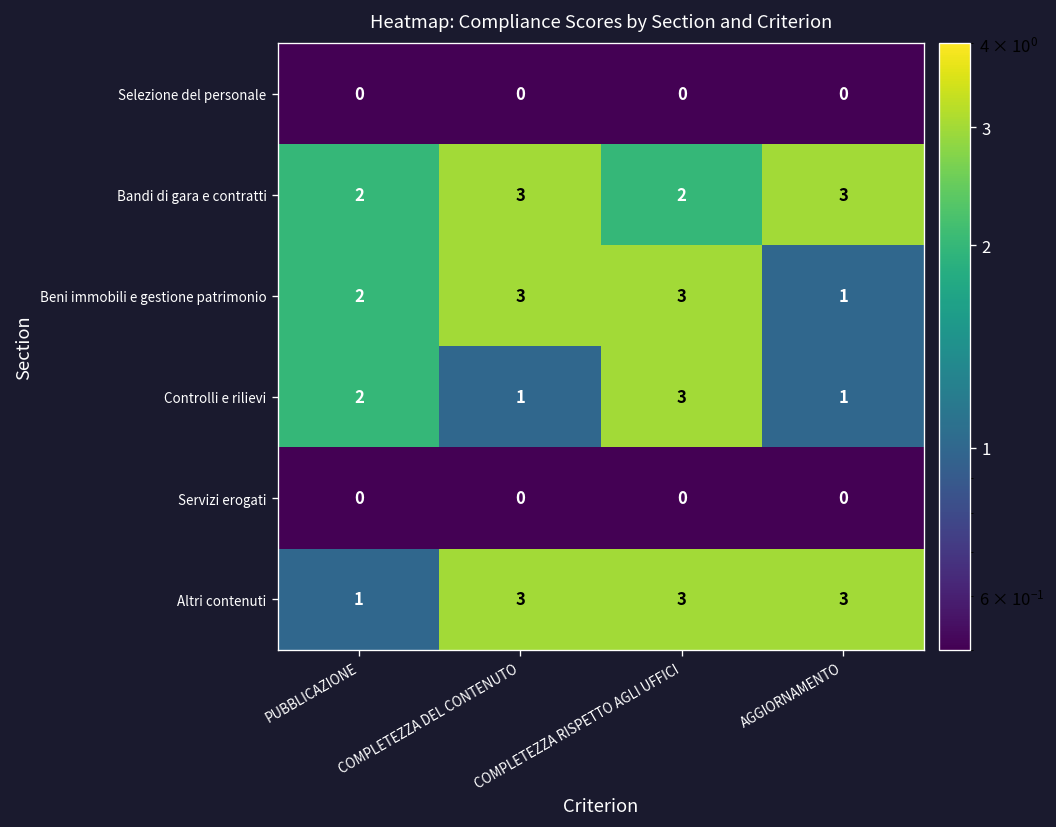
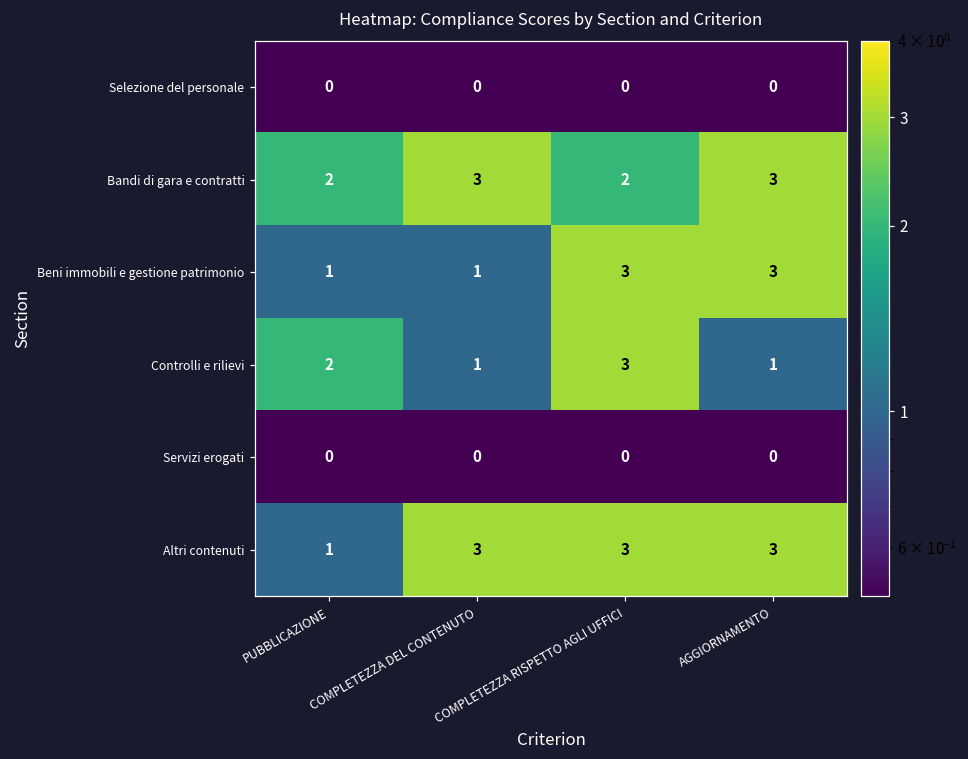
  {
    "Selezione del personale": {
      "PUBBLICAZIONE": 0,
      "COMPLETEZZA DEL CONTENUTO": 0,
      "COMPLETEZZA RISPETTO AGLI UFFICI": 0,
      "AGGIORNAMENTO": 0
    },
    "Bandi di gara e contratti": {
      "PUBBLICAZIONE": 2,
      "COMPLETEZZA DEL CONTENUTO": 3,
      "COMPLETEZZA RISPETTO AGLI UFFICI": 2,
      "AGGIORNAMENTO": 3
    },
    "Beni immobili e gestione patrimonio": {
-     "PUBBLICAZIONE": 2,
-     "COMPLETEZZA DEL CONTENUTO": 3,
+     "PUBBLICAZIONE": 1,
+     "COMPLETEZZA DEL CONTENUTO": 1,
      "COMPLETEZZA RISPETTO AGLI UFFICI": 3,
-     "AGGIORNAMENTO": 1
+     "AGGIORNAMENTO": 3
    },
    "Controlli e rilievi": {
      "PUBBLICAZIONE": 2,
      "COMPLETEZZA DEL CONTENUTO": 1,
      "COMPLETEZZA RISPETTO AGLI UFFICI": 3,
      "AGGIORNAMENTO": 1
    },
    "Servizi erogati": {
      "PUBBLICAZIONE": 0,
      "COMPLETEZZA DEL CONTENUTO": 0,
      "COMPLETEZZA RISPETTO AGLI UFFICI": 0,
      "AGGIORNAMENTO": 0
    },
    "Altri contenuti": {
      "PUBBLICAZIONE": 1,
      "COMPLETEZZA DEL CONTENUTO": 3,
      "COMPLETEZZA RISPETTO AGLI UFFICI": 3,
      "AGGIORNAMENTO": 3
    }
  }
